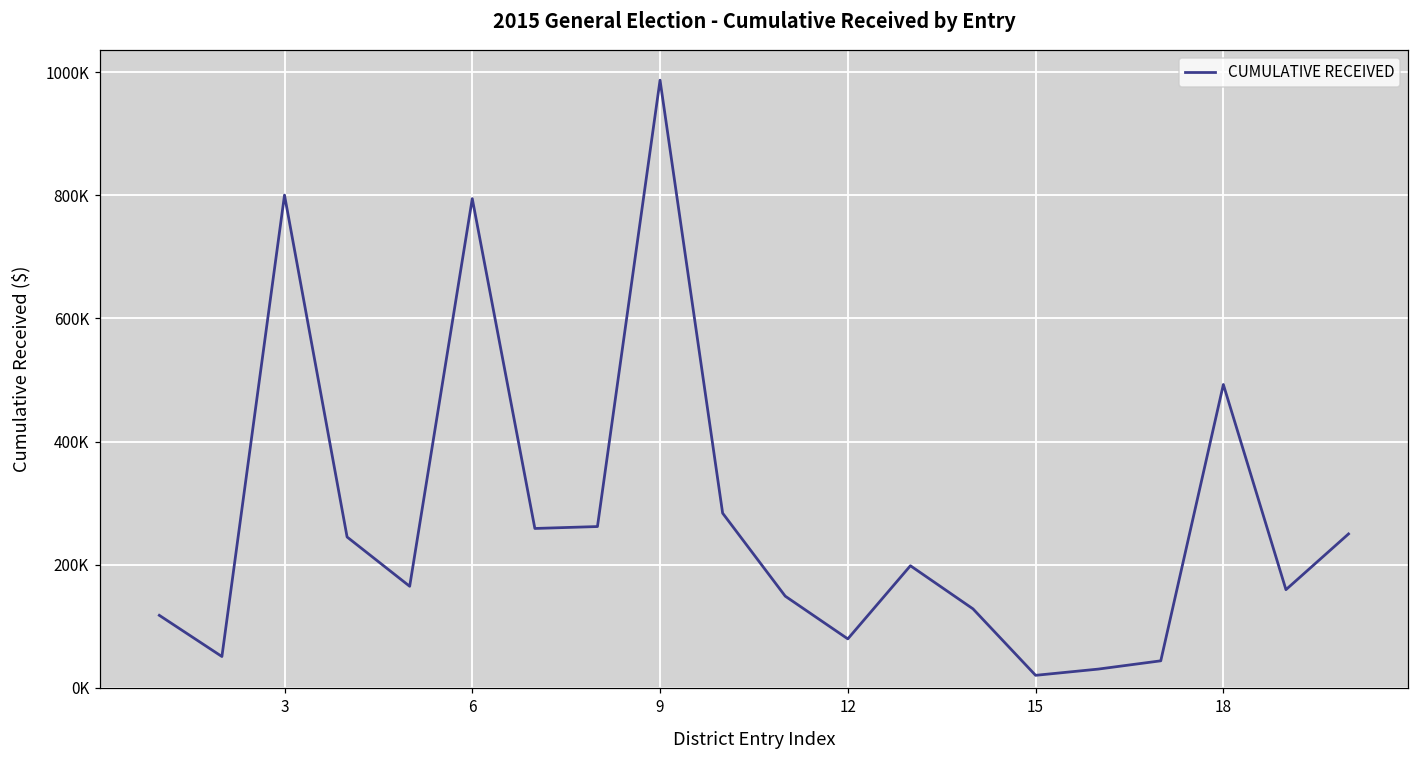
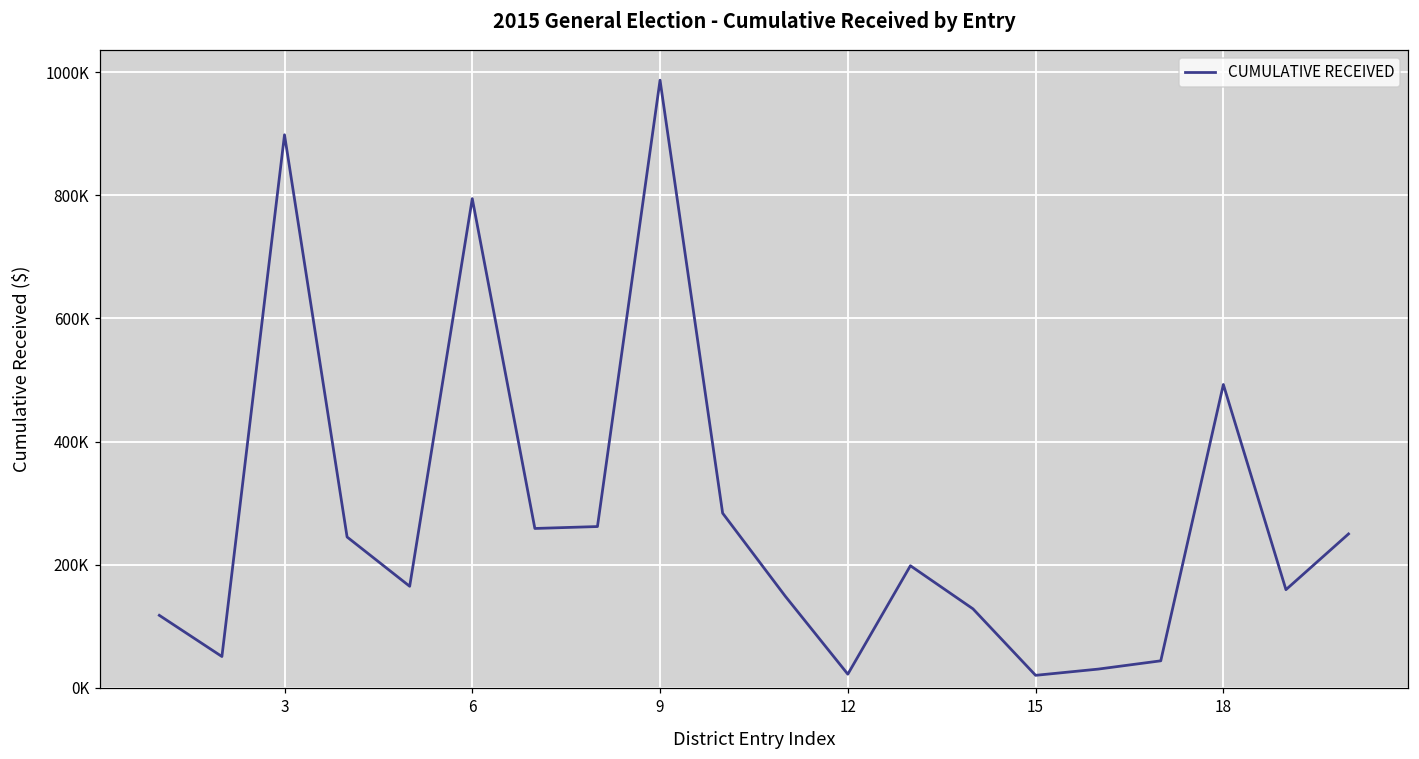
  {
-   "3": 800000,
+   "3": 900000,
    "6": 790000,
    "9": 990000,
-   "12": 80000,
+   "12": 20000,
    "15": 20000,
    "18": 490000
  }
